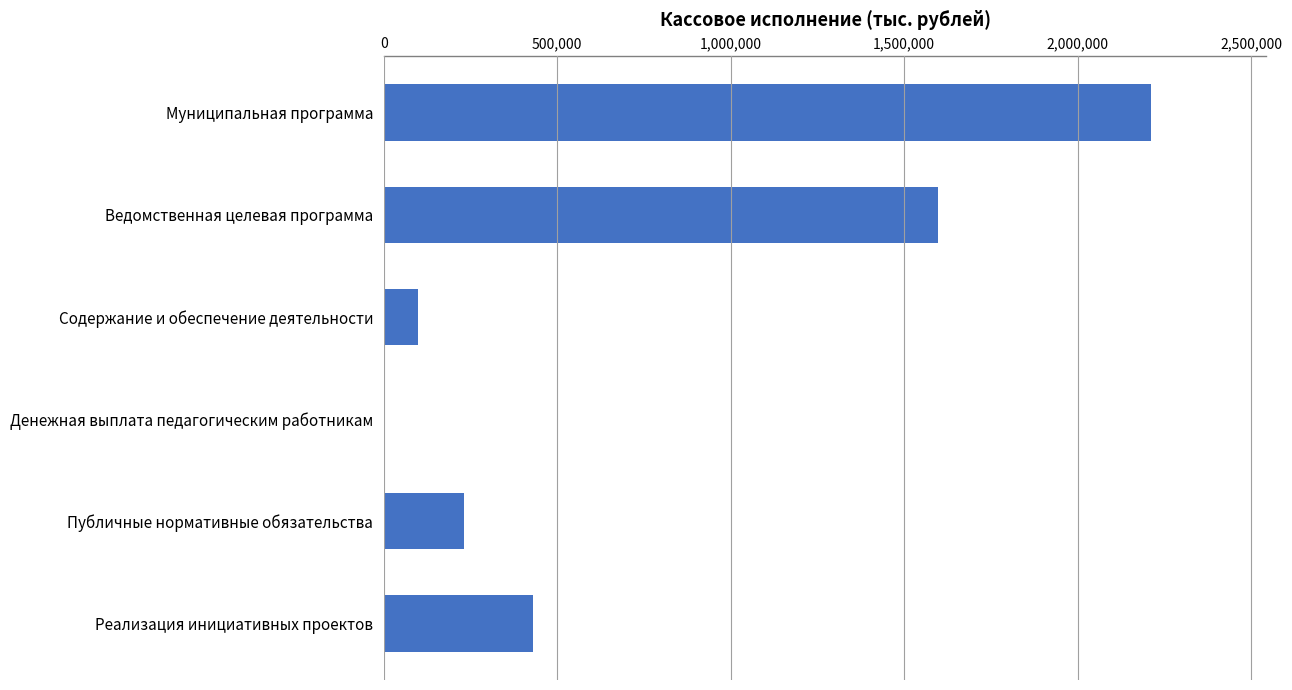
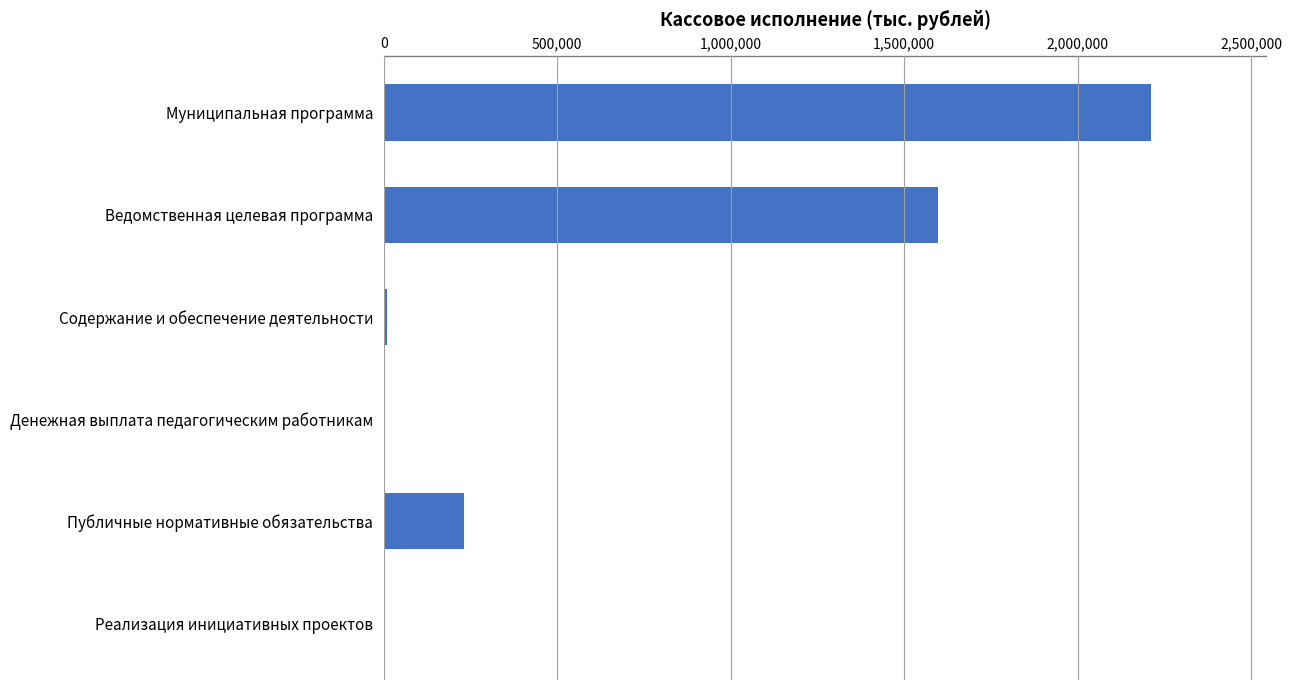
  {
    "Муниципальная программа": "2,210,000",
    "Ведомственная целевая программа": "1,600,000",
-   "Содержание и обеспечение деятельности": "100,000",
+   "Содержание и обеспечение деятельности": "10,000",
    "Публичные нормативные обязательства": "230,000",
-   "Реализация инициативных проектов": "430,000"
+   "Реализация инициативных проектов": "0"
  }
